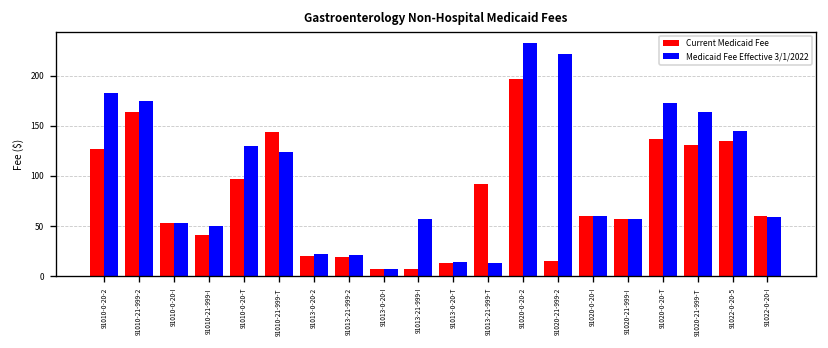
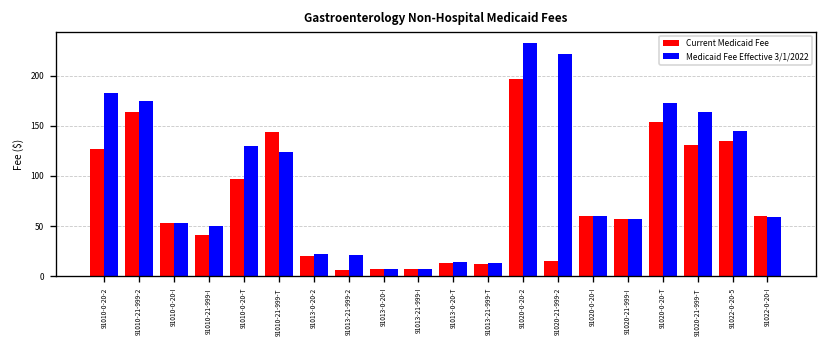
  {
    "Current Medicaid Fee": {
      "91010-0-20-2": 130,
      "91010-21-999-2": 160,
      "91010-0-20-I": 50,
      "91010-21-999-I": 40,
      "91010-0-20-T": 100,
      "91010-21-999-T": 140,
      "91013-0-20-2": 20,
-     "91013-21-999-2": 20,
+     "91013-21-999-2": 10,
      "91013-0-20-I": 10,
      "91013-21-999-I": 10,
      "91013-0-20-T": 10,
-     "91013-21-999-T": 90,
+     "91013-21-999-T": 10,
      "91020-0-20-2": 200,
      "91020-21-999-2": 20,
      "91020-0-20-I": 60,
      "91020-21-999-I": 60,
-     "91020-0-20-T": 140,
+     "91020-0-20-T": 150,
      "91020-21-999-T": 130,
      "91022-0-20-5": 130,
      "91022-0-20-I": 60
    },
    "Medicaid Fee Effective 3/1/2022": {
      "91010-0-20-2": 180,
      "91010-21-999-2": 170,
      "91010-0-20-I": 50,
      "91010-21-999-I": 50,
      "91010-0-20-T": 130,
      "91010-21-999-T": 120,
      "91013-0-20-2": 20,
      "91013-21-999-2": 20,
      "91013-0-20-I": 10,
-     "91013-21-999-I": 60,
+     "91013-21-999-I": 10,
      "91013-0-20-T": 10,
      "91013-21-999-T": 10,
      "91020-0-20-2": 230,
      "91020-21-999-2": 220,
      "91020-0-20-I": 60,
      "91020-21-999-I": 60,
      "91020-0-20-T": 170,
      "91020-21-999-T": 160,
      "91022-0-20-5": 140,
      "91022-0-20-I": 60
    }
  }
